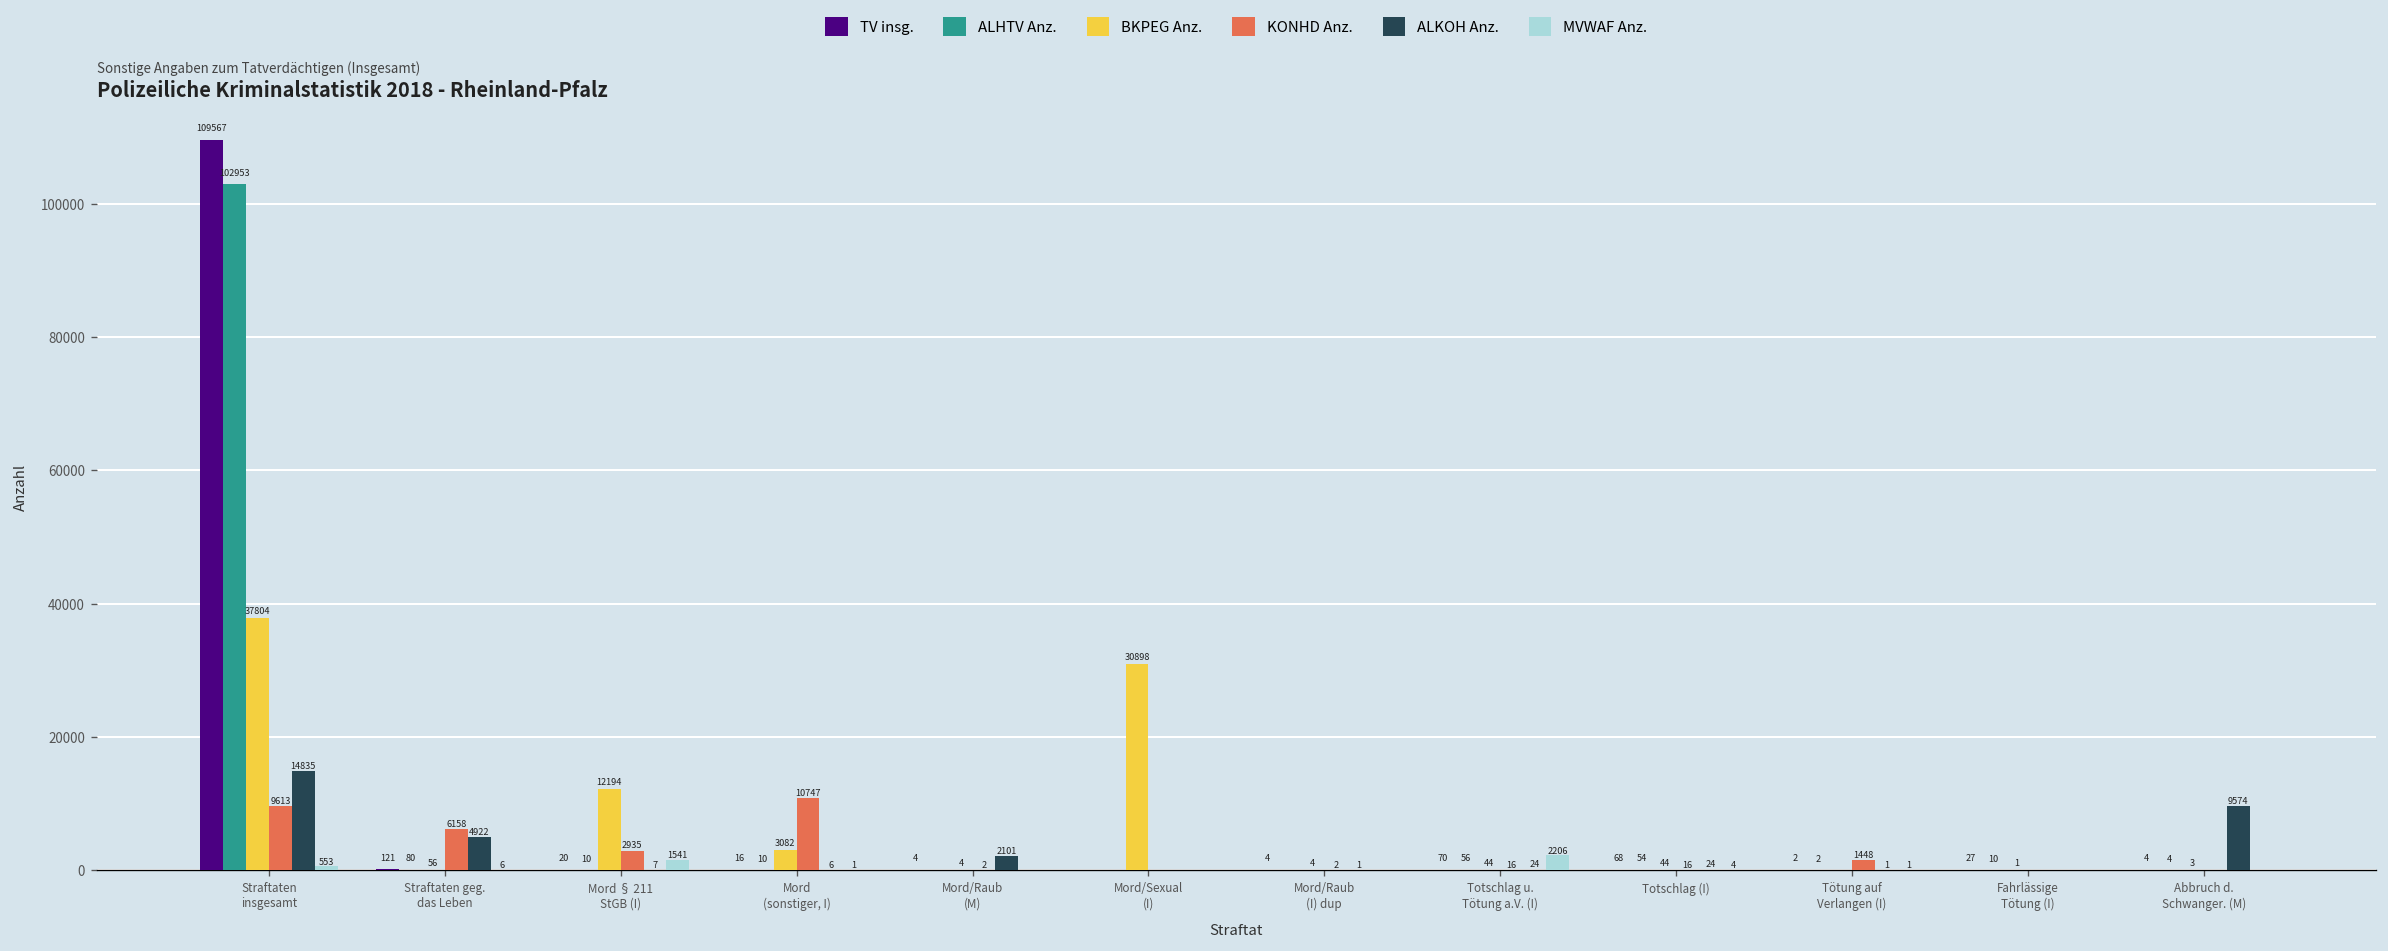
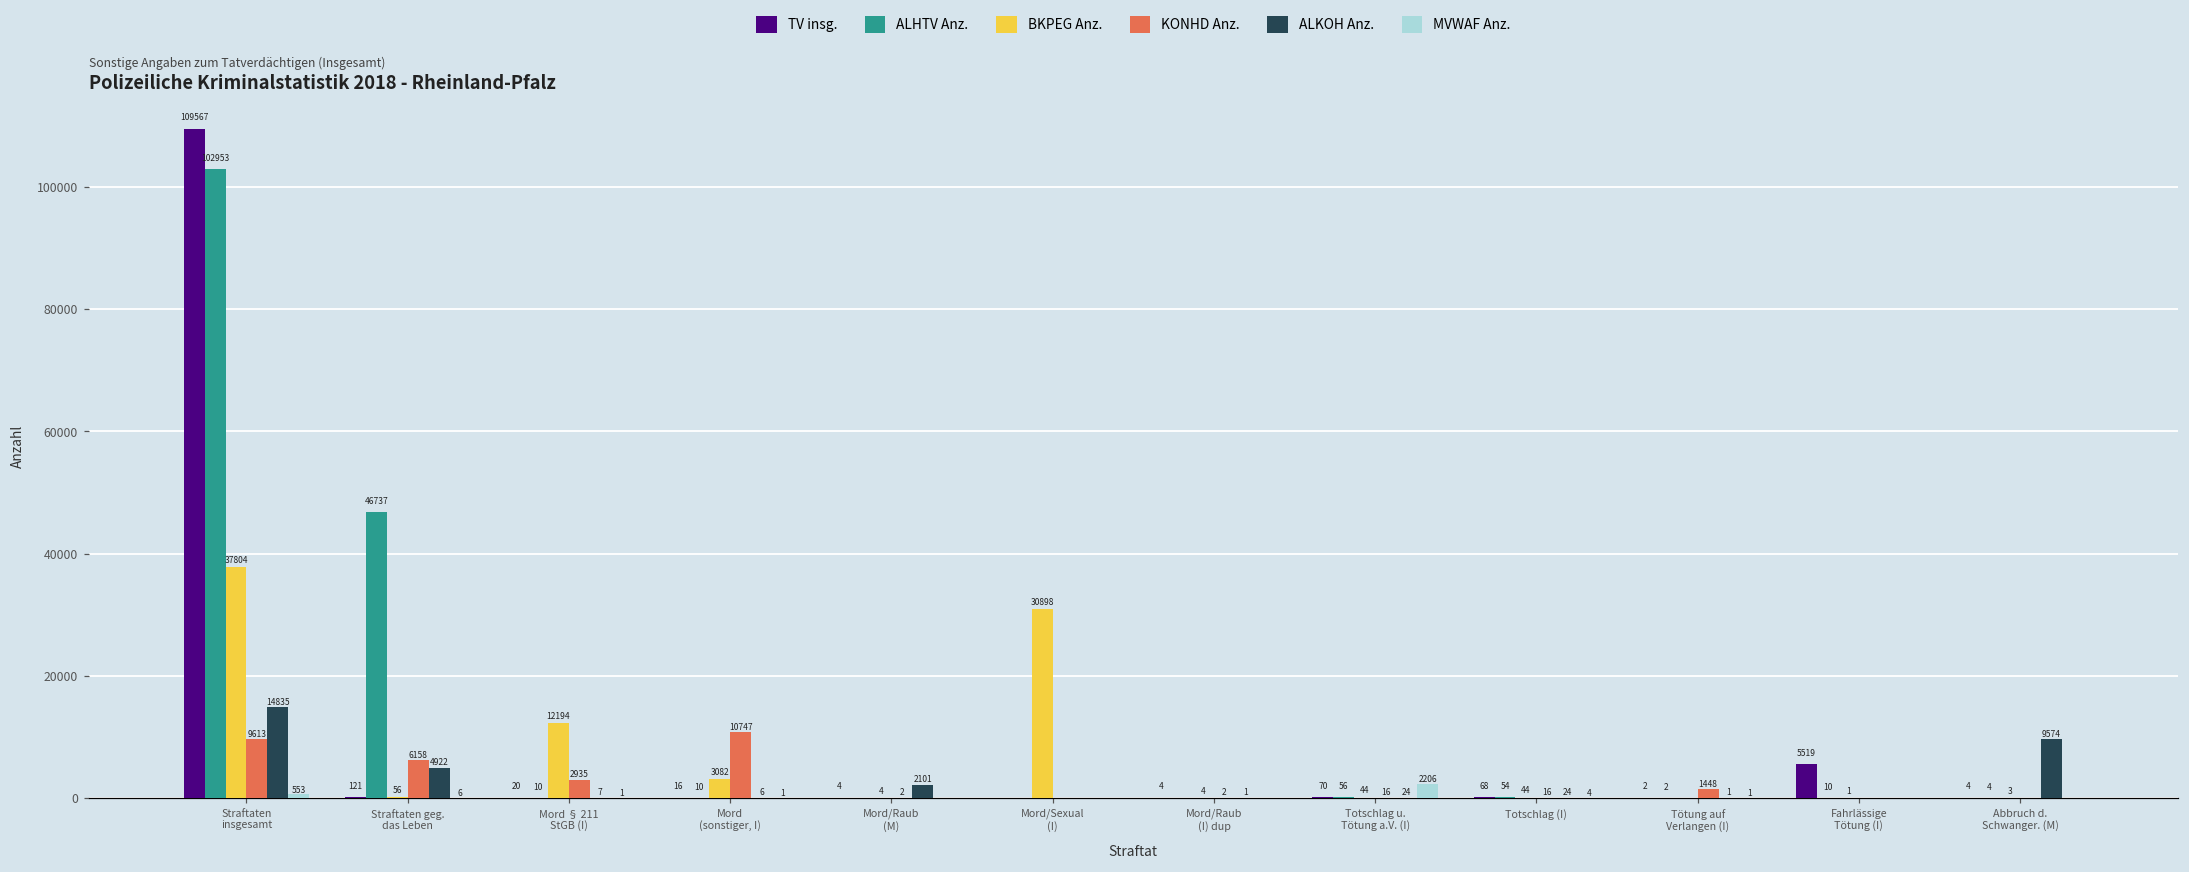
  {
    "TV insg.": {
      "Straftaten insgesamt": 109567,
      "Straftaten geg. das Leben": 121,
      "Mord § 211 StGB (I)": 20,
      "Mord (sonstiger, I)": 16,
      "Mord/Raub (M)": 4,
      "Mord/Raub (I) dup": 4,
      "Totschlag u. Tötung a.V. (I)": 70,
      "Totschlag (I)": 68,
      "Tötung auf Verlangen (I)": 2,
-     "Fahrlässige Tötung (I)": 27,
+     "Fahrlässige Tötung (I)": 5519,
      "Abbruch d. Schwanger. (M)": 4
    },
    "ALHTV Anz.": {
      "Straftaten insgesamt": 102953,
-     "Straftaten geg. das Leben": 80,
+     "Straftaten geg. das Leben": 46737,
      "Mord § 211 StGB (I)": 10,
      "Mord (sonstiger, I)": 10,
      "Totschlag u. Tötung a.V. (I)": 56,
      "Totschlag (I)": 54,
      "Tötung auf Verlangen (I)": 2,
      "Fahrlässige Tötung (I)": 10,
      "Abbruch d. Schwanger. (M)": 4
    },
    "BKPEG Anz.": {
      "Straftaten insgesamt": 37804,
      "Straftaten geg. das Leben": 56,
      "Mord § 211 StGB (I)": 12194,
      "Mord (sonstiger, I)": 3082,
      "Mord/Raub (M)": 4,
      "Mord/Sexual (I)": 30898,
      "Mord/Raub (I) dup": 4,
      "Totschlag u. Tötung a.V. (I)": 44,
      "Totschlag (I)": 44,
      "Fahrlässige Tötung (I)": 1,
      "Abbruch d. Schwanger. (M)": 3
    },
    "KONHD Anz.": {
      "Straftaten insgesamt": 9613,
      "Straftaten geg. das Leben": 6158,
      "Mord § 211 StGB (I)": 2935,
      "Mord (sonstiger, I)": 10747,
      "Mord/Raub (M)": 2,
      "Mord/Raub (I) dup": 2,
      "Totschlag u. Tötung a.V. (I)": 16,
      "Totschlag (I)": 16,
      "Tötung auf Verlangen (I)": 1448
    },
    "ALKOH Anz.": {
      "Straftaten insgesamt": 14835,
      "Straftaten geg. das Leben": 4922,
      "Mord § 211 StGB (I)": 7,
      "Mord (sonstiger, I)": 6,
      "Mord/Raub (M)": 2101,
      "Mord/Raub (I) dup": 1,
      "Totschlag u. Tötung a.V. (I)": 24,
      "Totschlag (I)": 24,
      "Tötung auf Verlangen (I)": 1,
      "Abbruch d. Schwanger. (M)": 9574
    },
    "MVWAF Anz.": {
      "Straftaten insgesamt": 553,
      "Straftaten geg. das Leben": 6,
-     "Mord § 211 StGB (I)": 1541,
+     "Mord § 211 StGB (I)": 1,
      "Mord (sonstiger, I)": 1,
      "Totschlag u. Tötung a.V. (I)": 2206,
      "Totschlag (I)": 4,
      "Tötung auf Verlangen (I)": 1
    }
  }
